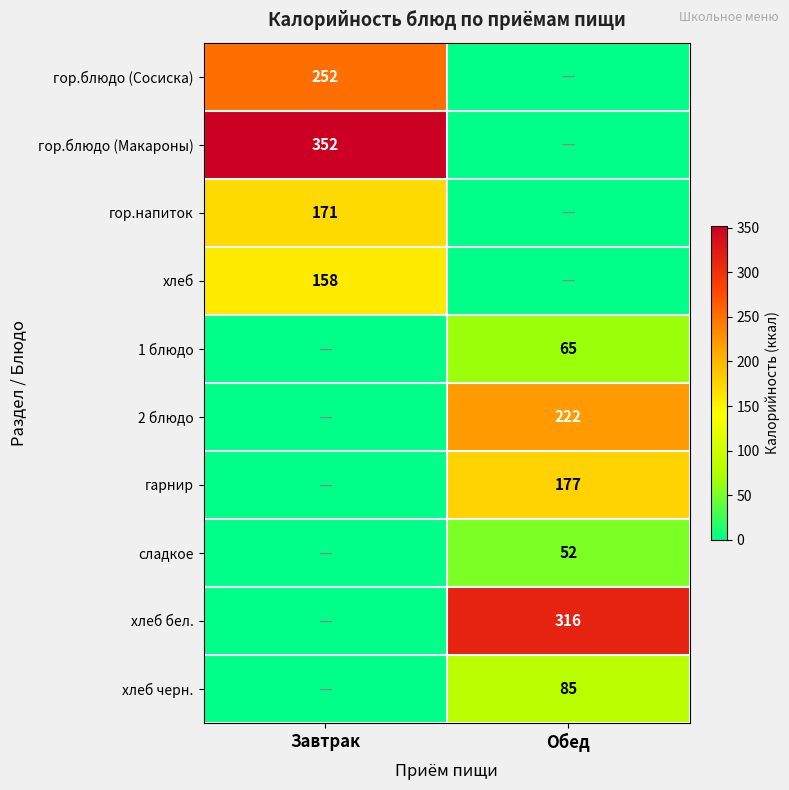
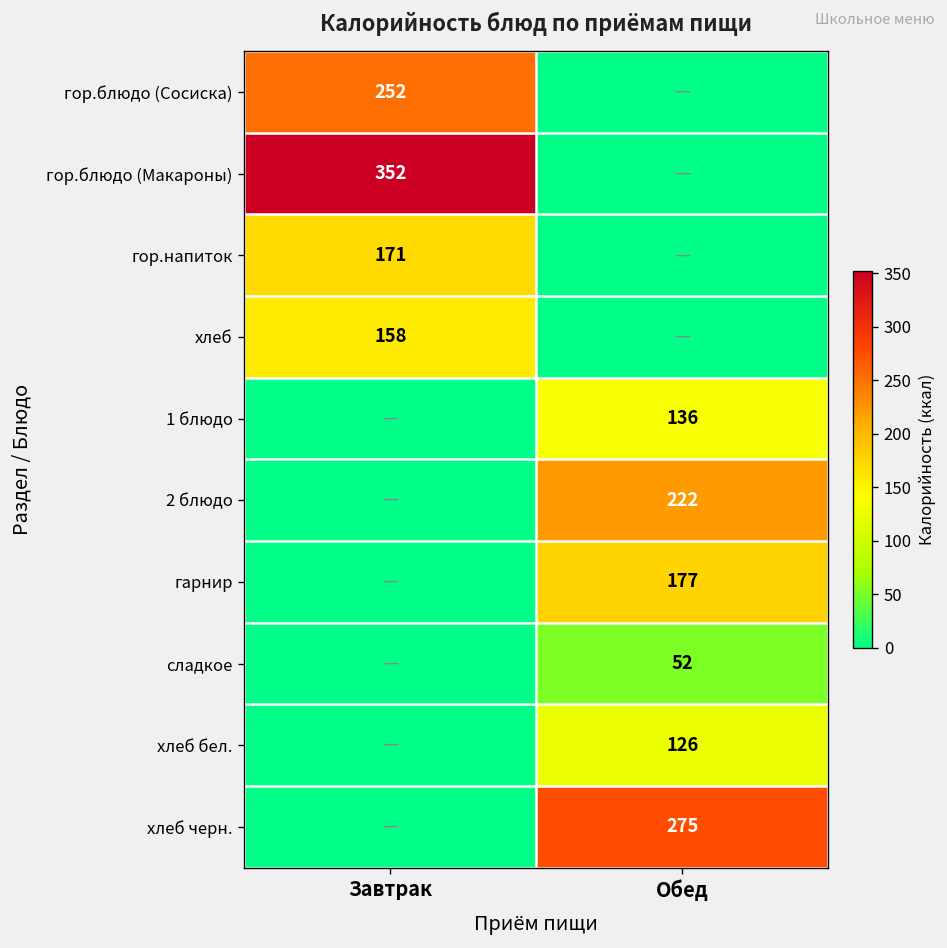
  {
    "гор.блюдо (Сосиска)": {
      "Завтрак": 252
    },
    "гор.блюдо (Макароны)": {
      "Завтрак": 352
    },
    "гор.напиток": {
      "Завтрак": 171
    },
    "хлеб": {
      "Завтрак": 158
    },
    "1 блюдо": {
-     "Обед": 65
+     "Обед": 136
    },
    "2 блюдо": {
      "Обед": 222
    },
    "гарнир": {
      "Обед": 177
    },
    "сладкое": {
      "Обед": 52
    },
    "хлеб бел.": {
-     "Обед": 316
+     "Обед": 126
    },
    "хлеб черн.": {
-     "Обед": 85
+     "Обед": 275
    }
  }
